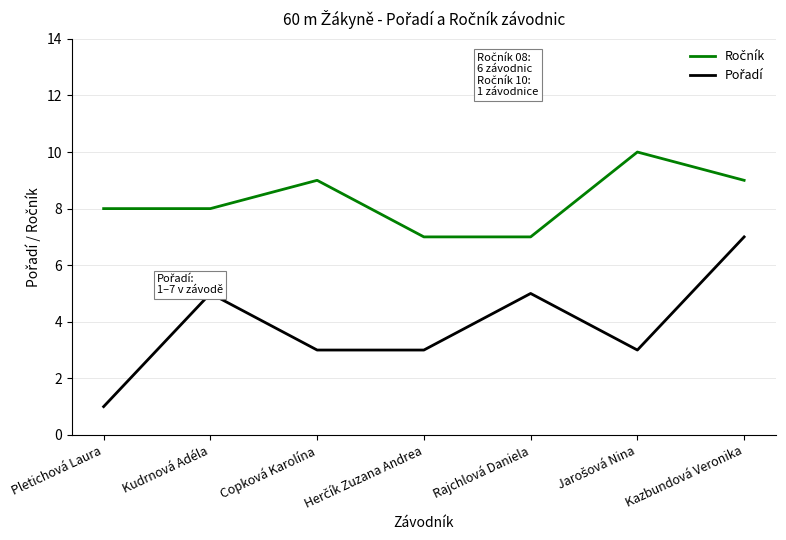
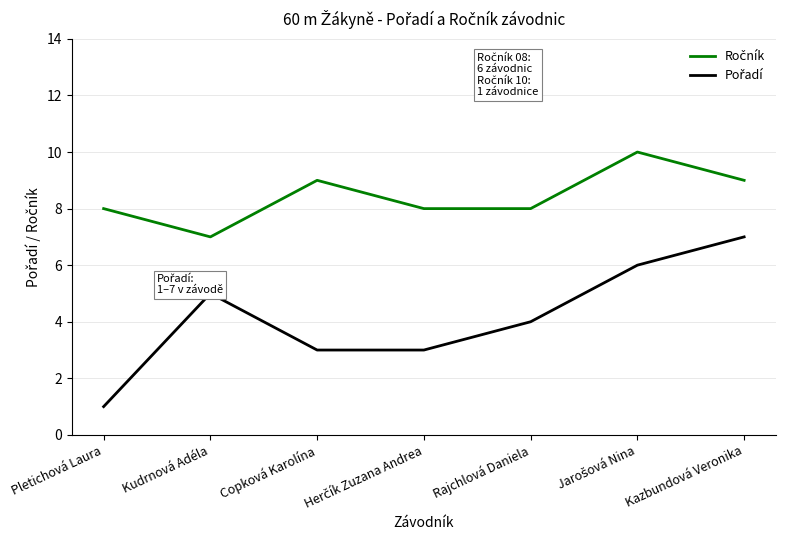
  {
    "Ročník": {
      "Pletichová Laura": 8,
-     "Kudrnová Adéla": 8,
+     "Kudrnová Adéla": 7,
      "Copková Karolína": 9,
-     "Herčík Zuzana Andrea": 7,
-     "Rajchlová Daniela": 7,
+     "Herčík Zuzana Andrea": 8,
+     "Rajchlová Daniela": 8,
      "Jarošová Nina": 10,
      "Kazbundová Veronika": 9
    },
    "Pořadí": {
      "Pletichová Laura": 1,
      "Copková Karolína": 3,
      "Herčík Zuzana Andrea": 3,
-     "Rajchlová Daniela": 5,
-     "Jarošová Nina": 3,
+     "Rajchlová Daniela": 4,
+     "Jarošová Nina": 6,
      "Kazbundová Veronika": 7
    }
  }
